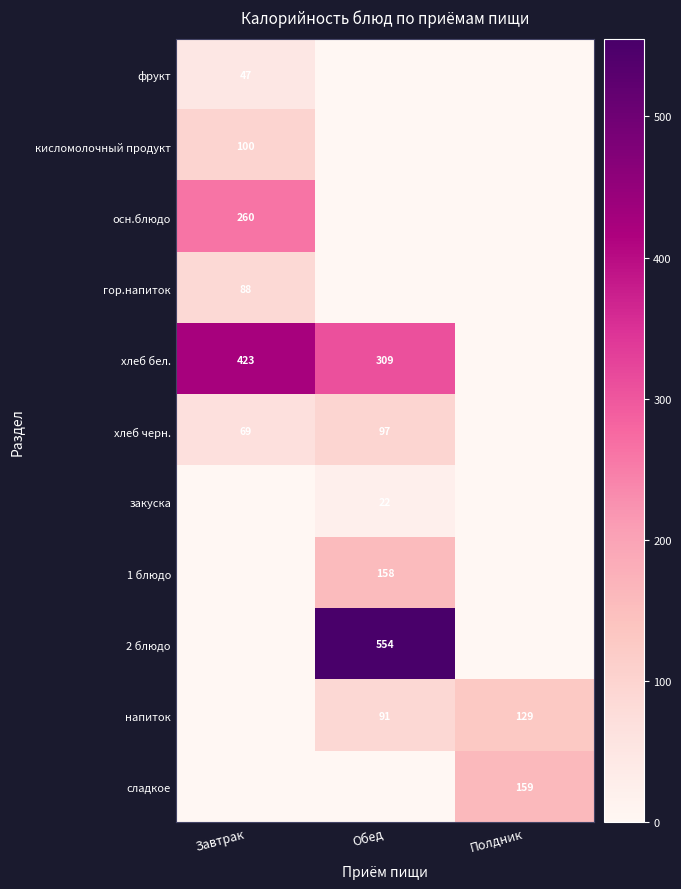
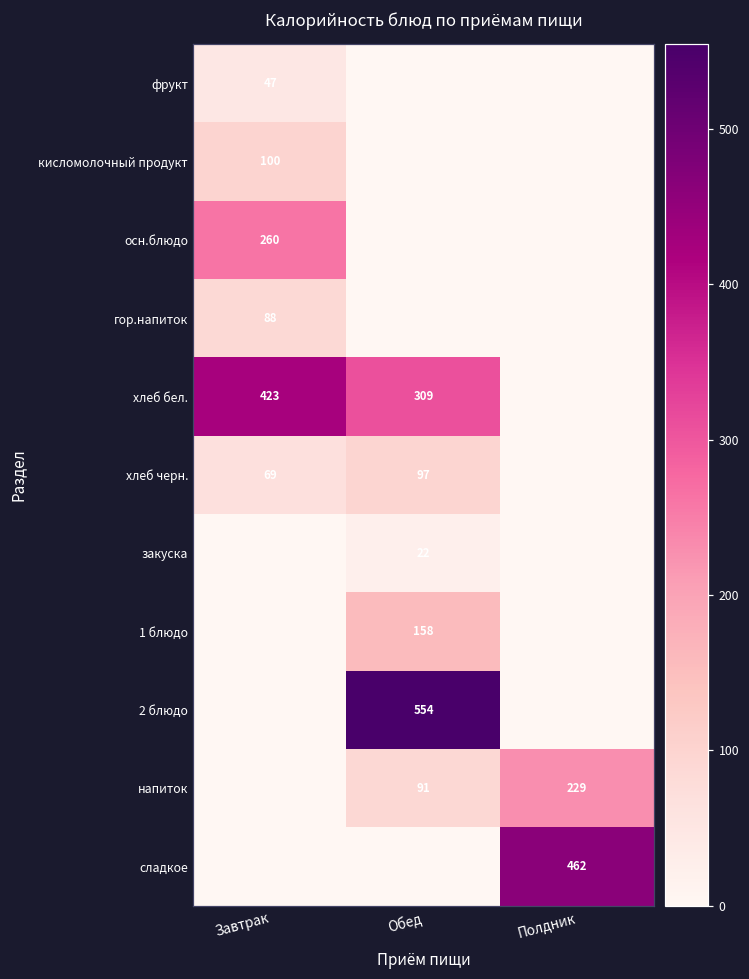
  {
    "осн.блюдо": {
      "Завтрак": 260
    },
    "хлеб бел.": {
      "Завтрак": 423,
      "Обед": 309
    },
    "1 блюдо": {
      "Обед": 158
    },
    "2 блюдо": {
      "Обед": 554
    },
    "напиток": {
-     "Полдник": 129
+     "Полдник": 229
    },
    "сладкое": {
-     "Полдник": 159
+     "Полдник": 462
    }
  }
